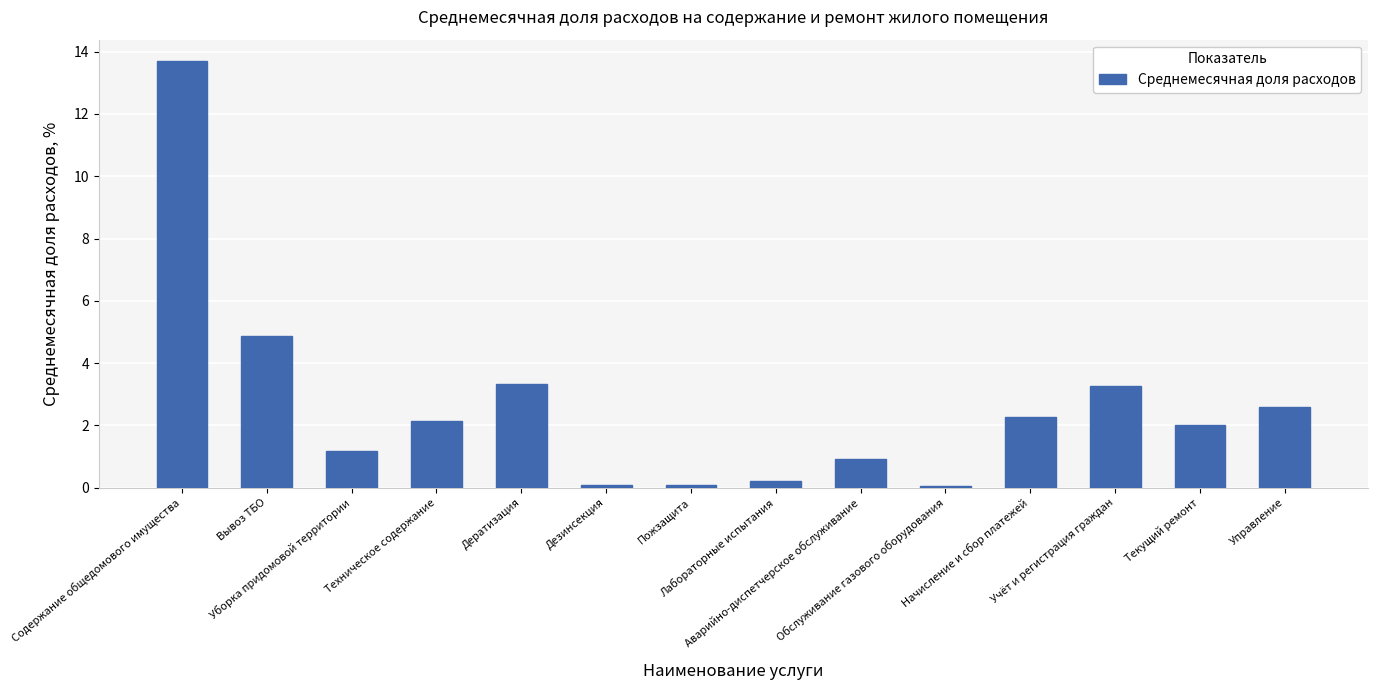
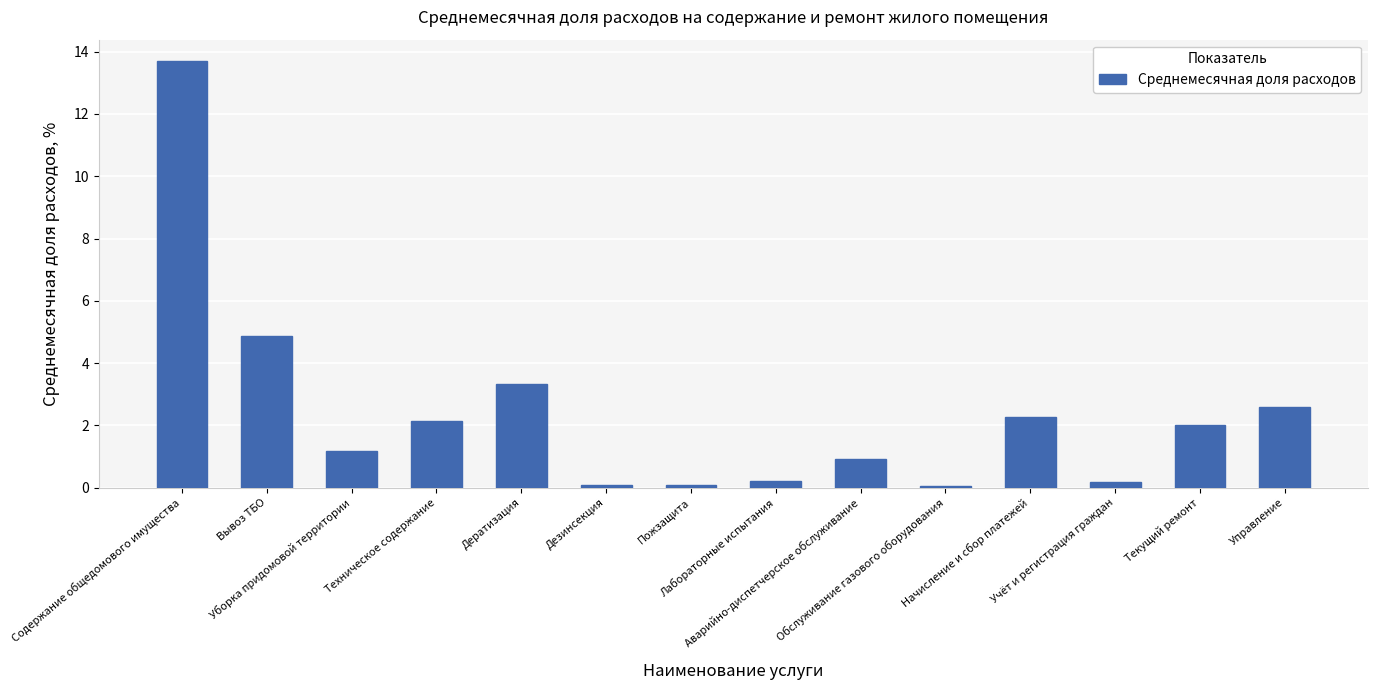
  {
    "Содержание общедомового имущества": 13.7,
    "Вывоз ТБО": 4.9,
    "Уборка придомовой территории": 1.2,
    "Техническое содержание": 2.1,
    "Дератизация": 3.3,
    "Дезинсекция": 0.1,
    "Лабораторные испытания": 0.2,
    "Аварийно-диспетчерское обслуживание": 0.9,
    "Начисление и сбор платежей": 2.3,
-   "Учёт и регистрация граждан": 3.3,
+   "Учёт и регистрация граждан": 0.2,
    "Текущий ремонт": 2.0,
    "Управление": 2.6
  }
